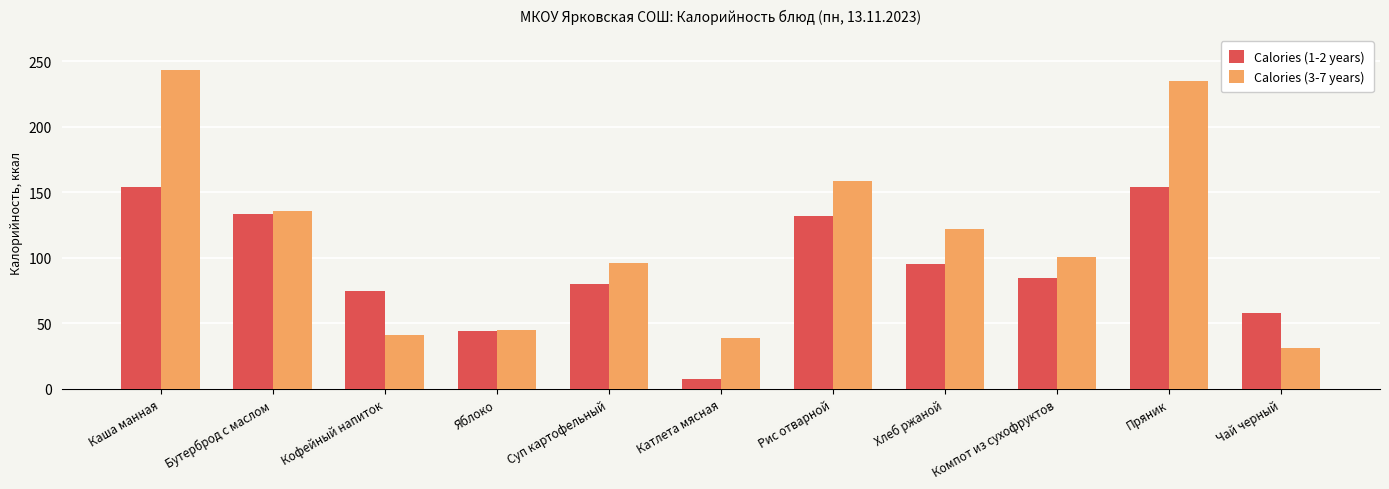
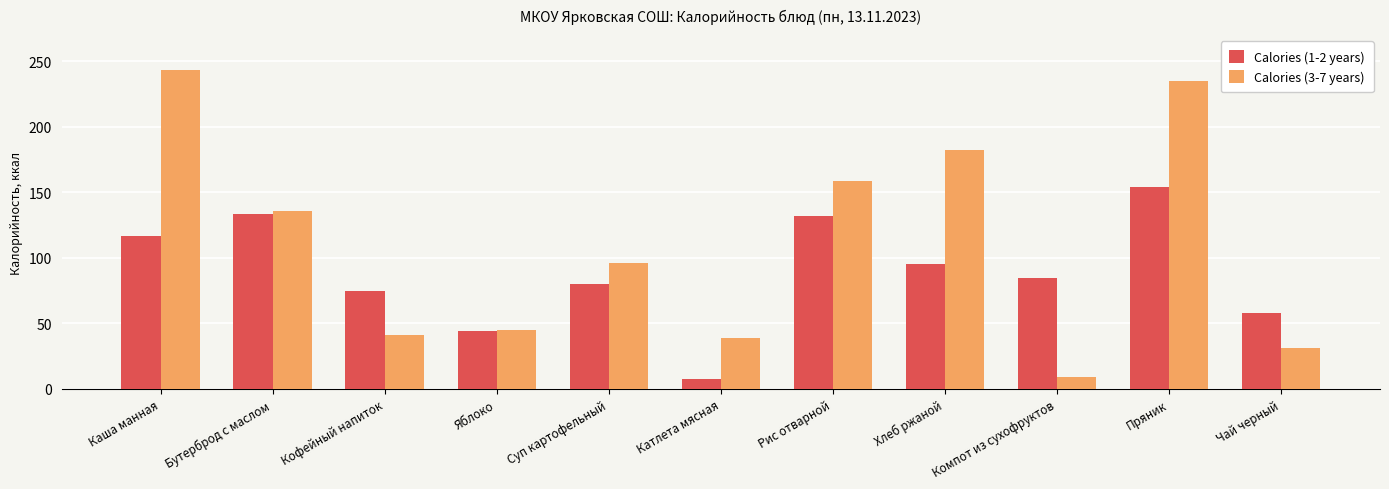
  {
    "Calories (1-2 years)": {
-     "Каша манная": 154,
+     "Каша манная": 117,
      "Бутерброд с маслом": 133,
      "Кофейный напиток": 75,
      "Яблоко": 44,
      "Суп картофельный": 80,
      "Катлета мясная": 8,
      "Рис отварной": 132,
      "Хлеб ржаной": 96,
      "Компот из сухофруктов": 85,
      "Пряник": 154,
      "Чай черный": 58
    },
    "Calories (3-7 years)": {
      "Каша манная": 244,
      "Бутерброд с маслом": 136,
      "Кофейный напиток": 41,
      "Яблоко": 45,
      "Суп картофельный": 96,
      "Катлета мясная": 39,
      "Рис отварной": 159,
-     "Хлеб ржаной": 122,
-     "Компот из сухофруктов": 101,
+     "Хлеб ржаной": 182,
+     "Компот из сухофруктов": 9,
      "Пряник": 235,
      "Чай черный": 32
    }
  }
